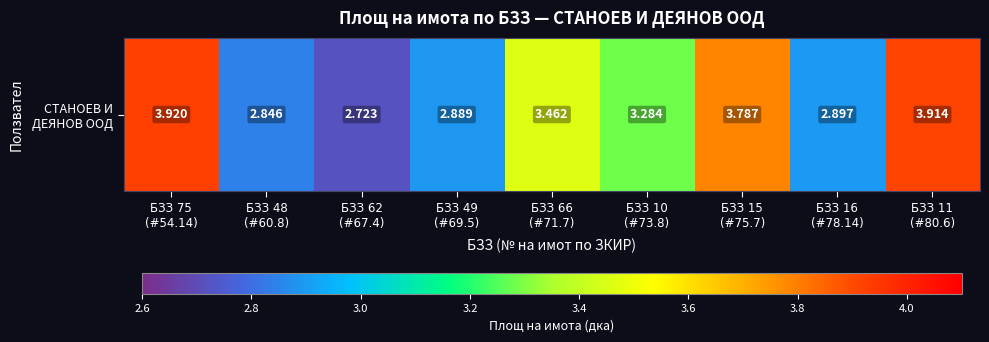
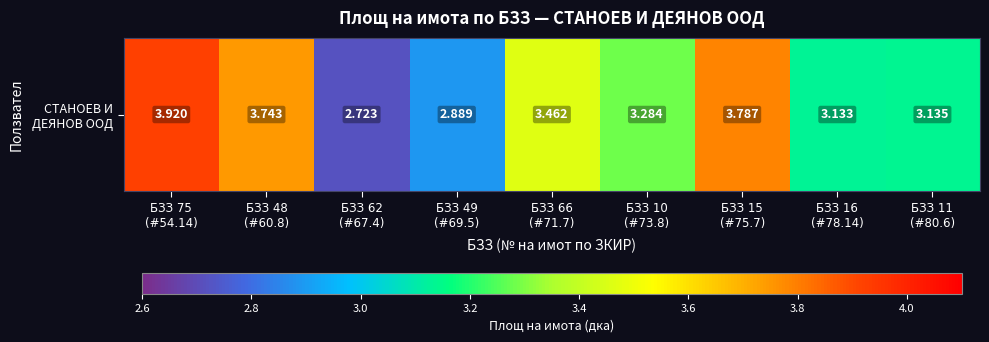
  {
    "СТАНОЕВ И ДЕЯНОВ ООД": {
-     "БЗЗ 48 (#60.8)": 2.846,
-     "БЗЗ 16 (#78.14)": 2.897,
-     "БЗЗ 11 (#80.6)": 3.914
+     "БЗЗ 48 (#60.8)": 3.743,
+     "БЗЗ 16 (#78.14)": 3.133,
+     "БЗЗ 11 (#80.6)": 3.135
    }
  }
